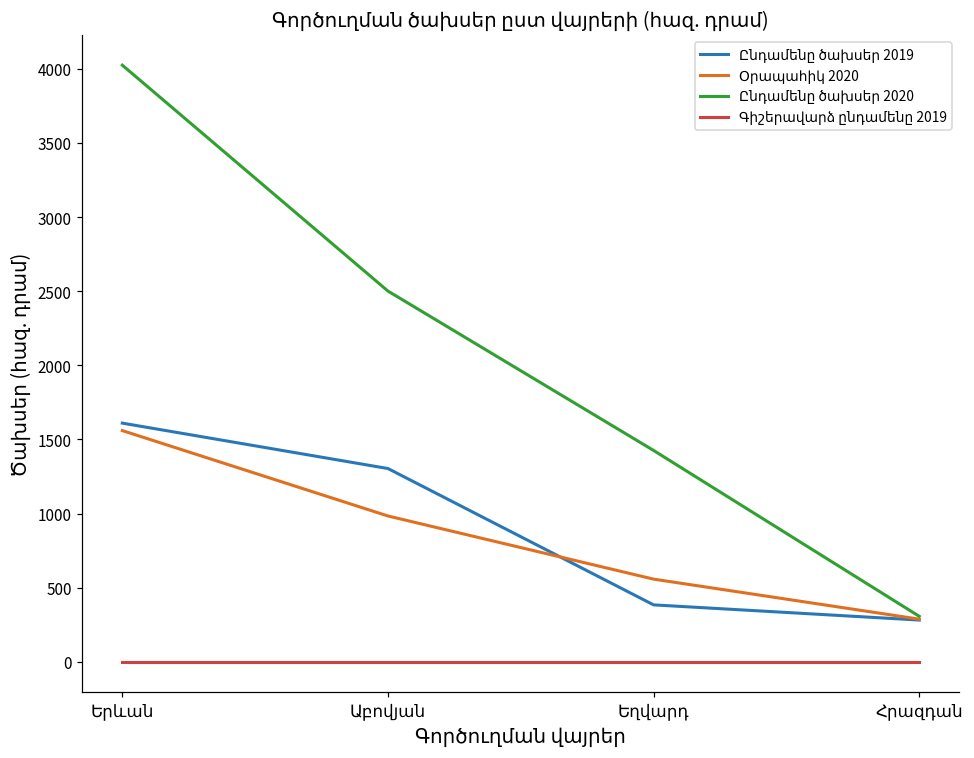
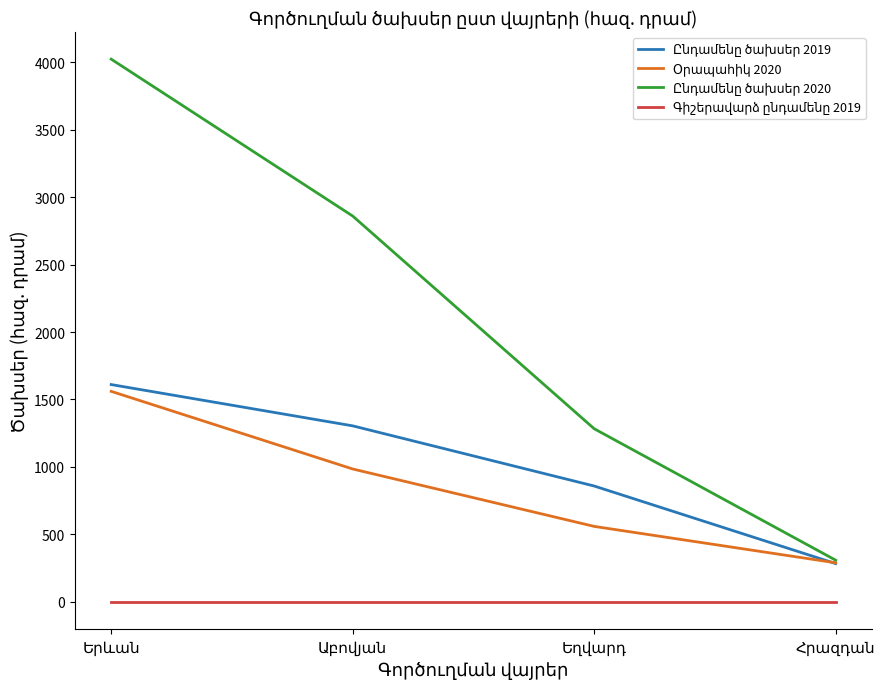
  {
    "Ընդամենը ծախսեր 2019": {
      "Երևան": 1610,
      "Աբովյան": 1300,
-     "Եղվարդ": 380
+     "Եղվարդ": 860
    },
    "Ընդամենը ծախսեր 2020": {
      "Երևան": 4020,
-     "Աբովյան": 2500,
-     "Եղվարդ": 1430,
+     "Աբովյան": 2860,
+     "Եղվարդ": 1280,
      "Հրազդան": 310
    }
  }
